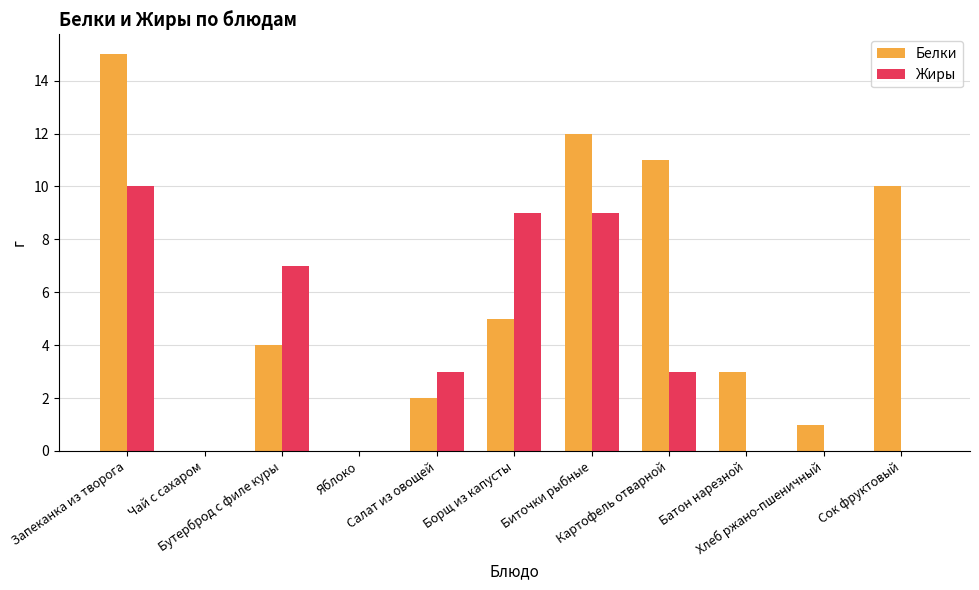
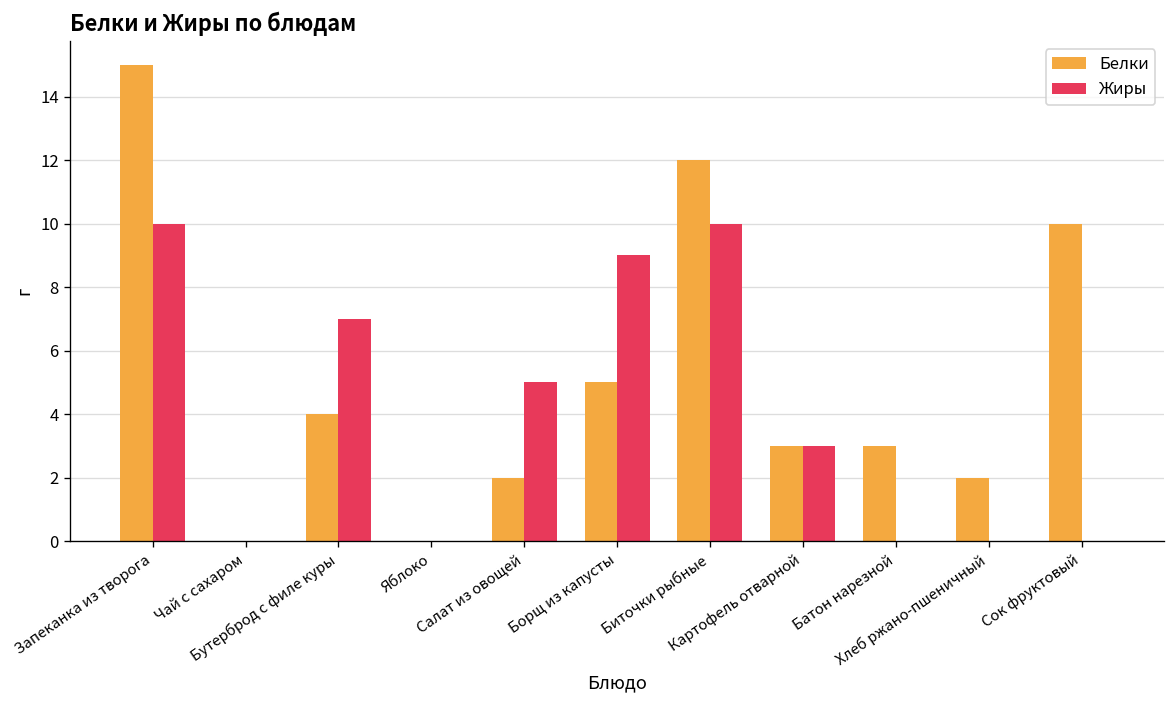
  {
    "Белки": {
      "Запеканка из творога": 15,
      "Чай с сахаром": 0,
      "Бутерброд с филе куры": 4,
      "Яблоко": 0,
      "Салат из овощей": 2,
      "Борщ из капусты": 5,
      "Биточки рыбные": 12,
-     "Картофель отварной": 11,
+     "Картофель отварной": 3,
      "Батон нарезной": 3,
-     "Хлеб ржано-пшеничный": 1,
+     "Хлеб ржано-пшеничный": 2,
      "Сок фруктовый": 10
    },
    "Жиры": {
      "Запеканка из творога": 10,
      "Чай с сахаром": 0,
      "Бутерброд с филе куры": 7,
      "Яблоко": 0,
-     "Салат из овощей": 3,
+     "Салат из овощей": 5,
      "Борщ из капусты": 9,
-     "Биточки рыбные": 9,
+     "Биточки рыбные": 10,
      "Картофель отварной": 3,
      "Батон нарезной": 0,
      "Хлеб ржано-пшеничный": 0,
      "Сок фруктовый": 0
    }
  }
